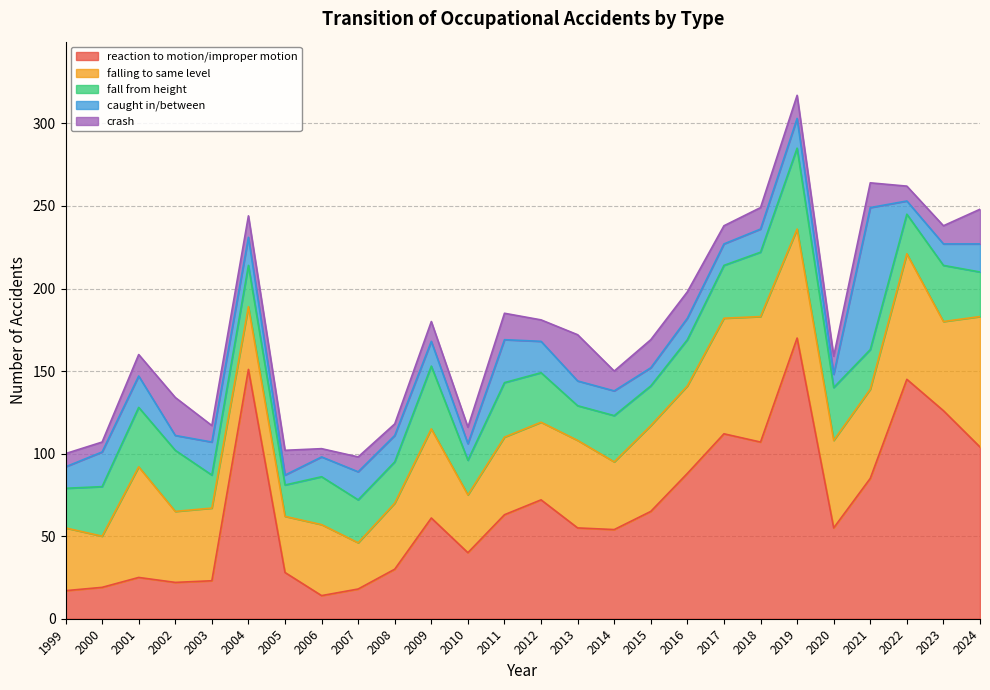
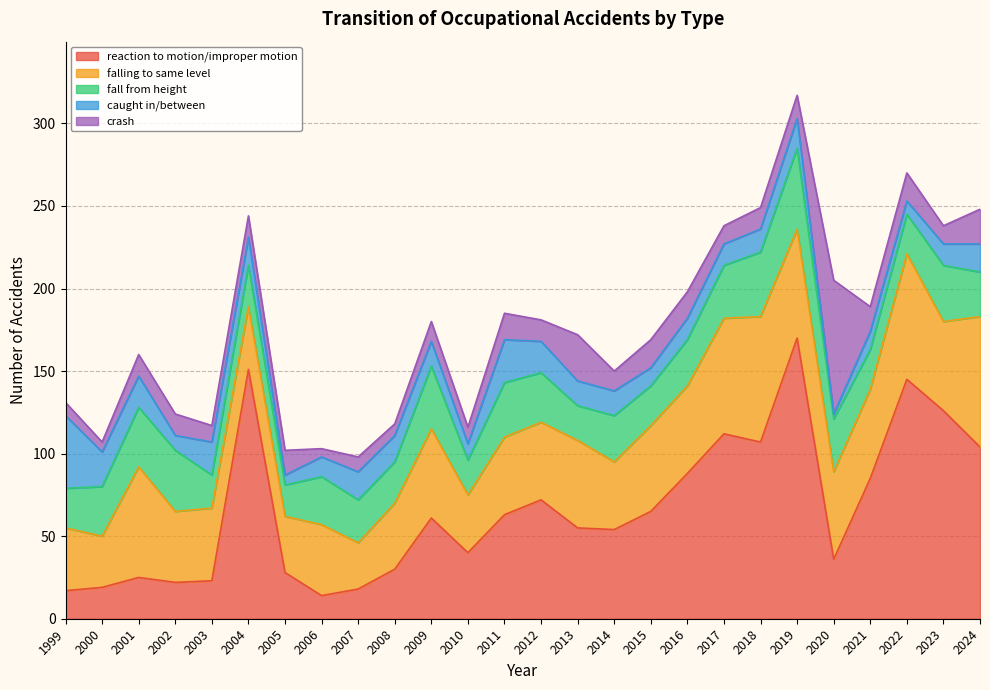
  {
    "reaction to motion/improper motion": {
      "1999": 17,
      "2000": 19,
      "2001": 25,
      "2002": 22,
      "2003": 23,
      "2004": 151,
      "2005": 28,
      "2006": 14,
      "2007": 18,
      "2008": 30,
      "2009": 61,
      "2010": 40,
      "2011": 63,
      "2012": 72,
      "2013": 55,
      "2014": 54,
      "2015": 65,
      "2016": 88,
      "2017": 112,
      "2018": 107,
      "2019": 170,
-     "2020": 55,
+     "2020": 36,
      "2021": 85,
      "2022": 145,
      "2023": 126,
      "2024": 104
    },
    "falling to same level": {
      "1999": 38,
      "2000": 31,
      "2001": 67,
      "2002": 43,
      "2003": 44,
      "2004": 38,
      "2005": 34,
      "2006": 43,
      "2007": 28,
      "2008": 40,
      "2009": 54,
      "2010": 35,
      "2011": 47,
      "2012": 47,
      "2013": 53,
      "2014": 41,
      "2015": 52,
      "2016": 53,
      "2017": 70,
      "2018": 76,
      "2019": 66,
      "2020": 53,
      "2021": 54,
      "2022": 76,
      "2023": 54,
      "2024": 79
    },
    "fall from height": {
      "1999": 24,
      "2000": 30,
      "2001": 36,
      "2002": 37,
      "2003": 20,
      "2004": 25,
      "2005": 19,
      "2006": 29,
      "2007": 26,
      "2008": 25,
      "2009": 38,
      "2010": 21,
      "2011": 33,
      "2012": 30,
      "2013": 21,
      "2014": 28,
      "2015": 24,
      "2016": 28,
      "2017": 32,
      "2018": 39,
      "2019": 49,
      "2020": 32,
      "2021": 24,
      "2022": 24,
      "2023": 34,
      "2024": 27
    },
    "caught in/between": {
-     "1999": 13,
+     "1999": 44,
      "2000": 21,
      "2001": 19,
      "2002": 9,
      "2003": 20,
      "2004": 17,
      "2005": 6,
      "2006": 12,
      "2007": 17,
      "2008": 16,
      "2009": 15,
      "2010": 10,
      "2011": 26,
      "2012": 19,
      "2013": 15,
      "2014": 15,
      "2015": 11,
      "2016": 13,
      "2017": 13,
      "2018": 14,
      "2019": 18,
-     "2020": 8,
-     "2021": 86,
+     "2020": 3,
+     "2021": 11,
      "2022": 8,
      "2023": 13,
      "2024": 17
    },
    "crash": {
      "1999": 8,
      "2000": 6,
      "2001": 13,
-     "2002": 23,
+     "2002": 13,
      "2003": 10,
      "2004": 13,
      "2005": 15,
      "2006": 5,
      "2007": 9,
      "2008": 7,
      "2009": 12,
      "2010": 10,
      "2011": 16,
      "2012": 13,
      "2013": 28,
      "2014": 12,
      "2015": 17,
      "2016": 16,
      "2017": 11,
      "2018": 13,
      "2019": 14,
-     "2020": 11,
+     "2020": 81,
      "2021": 15,
-     "2022": 9,
+     "2022": 17,
      "2023": 11,
      "2024": 21
    }
  }
